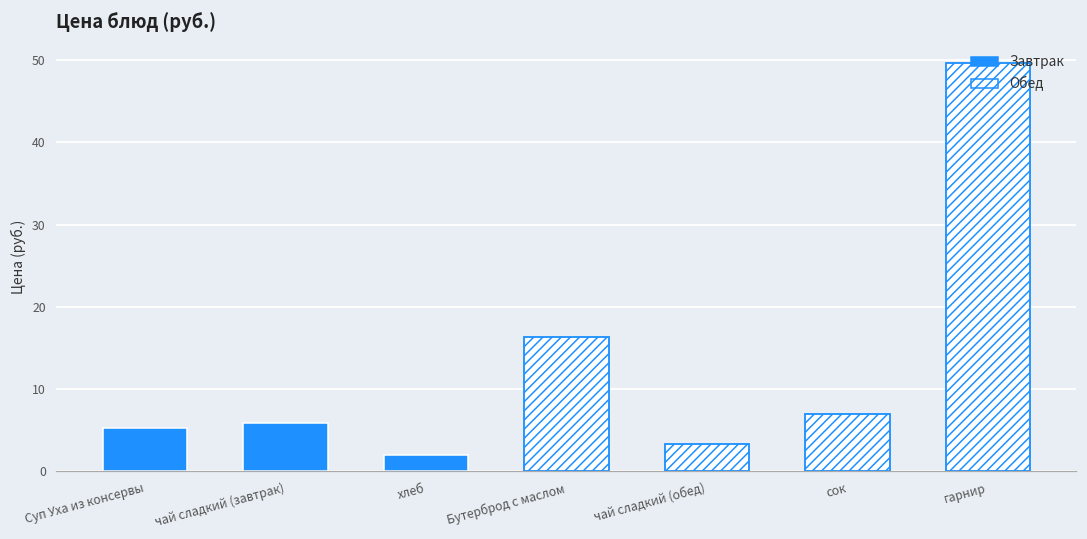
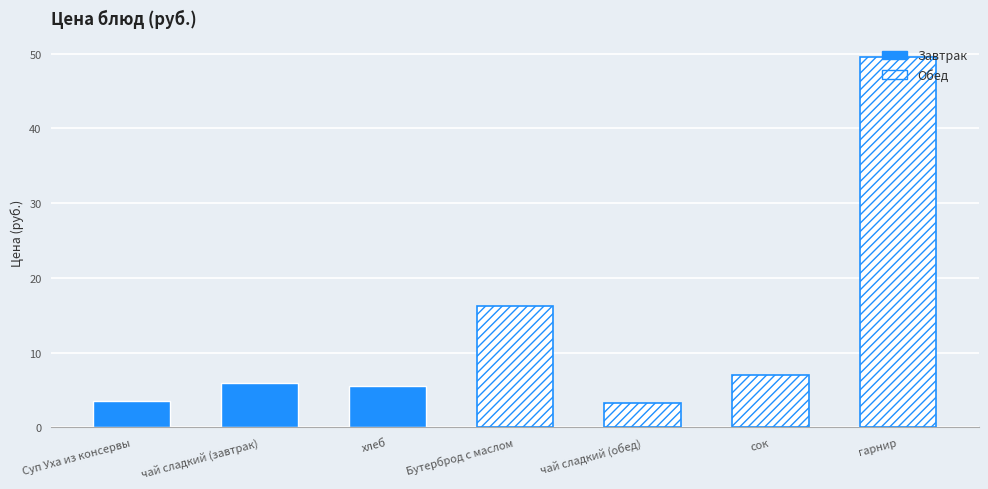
  {
    "Завтрак": {
-     "Суп Уха из консервы": 5,
+     "Суп Уха из консервы": 4,
      "чай сладкий (завтрак)": 6,
-     "хлеб": 2
+     "хлеб": 6
    },
    "Обед": {
      "Бутерброд с маслом": 16,
      "чай сладкий (обед)": 3,
      "сок": 7,
      "гарнир": 50
    }
  }
